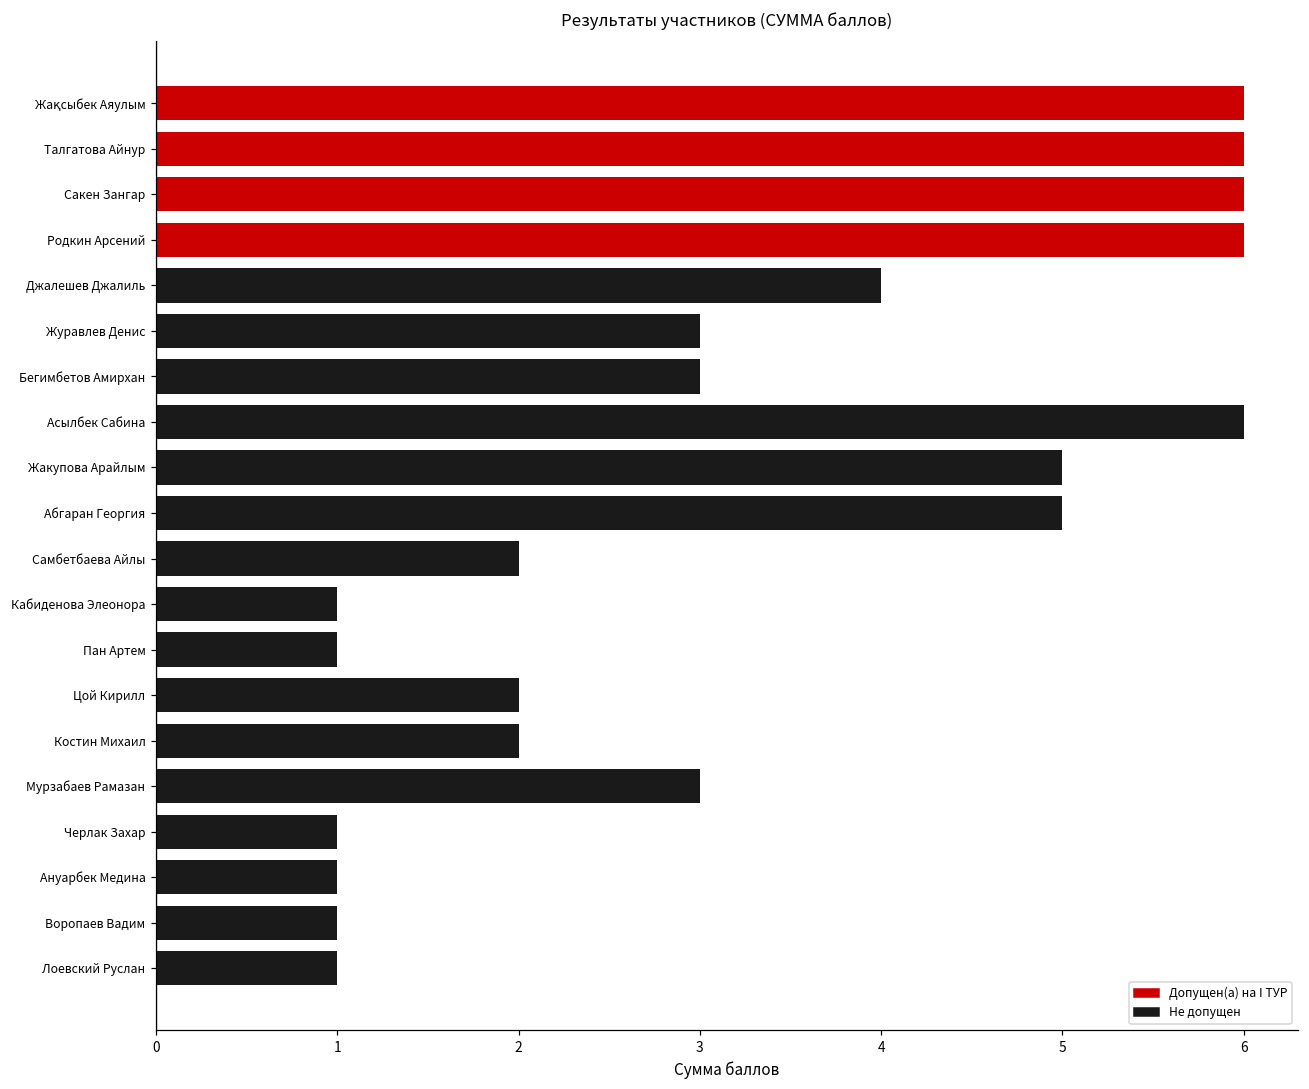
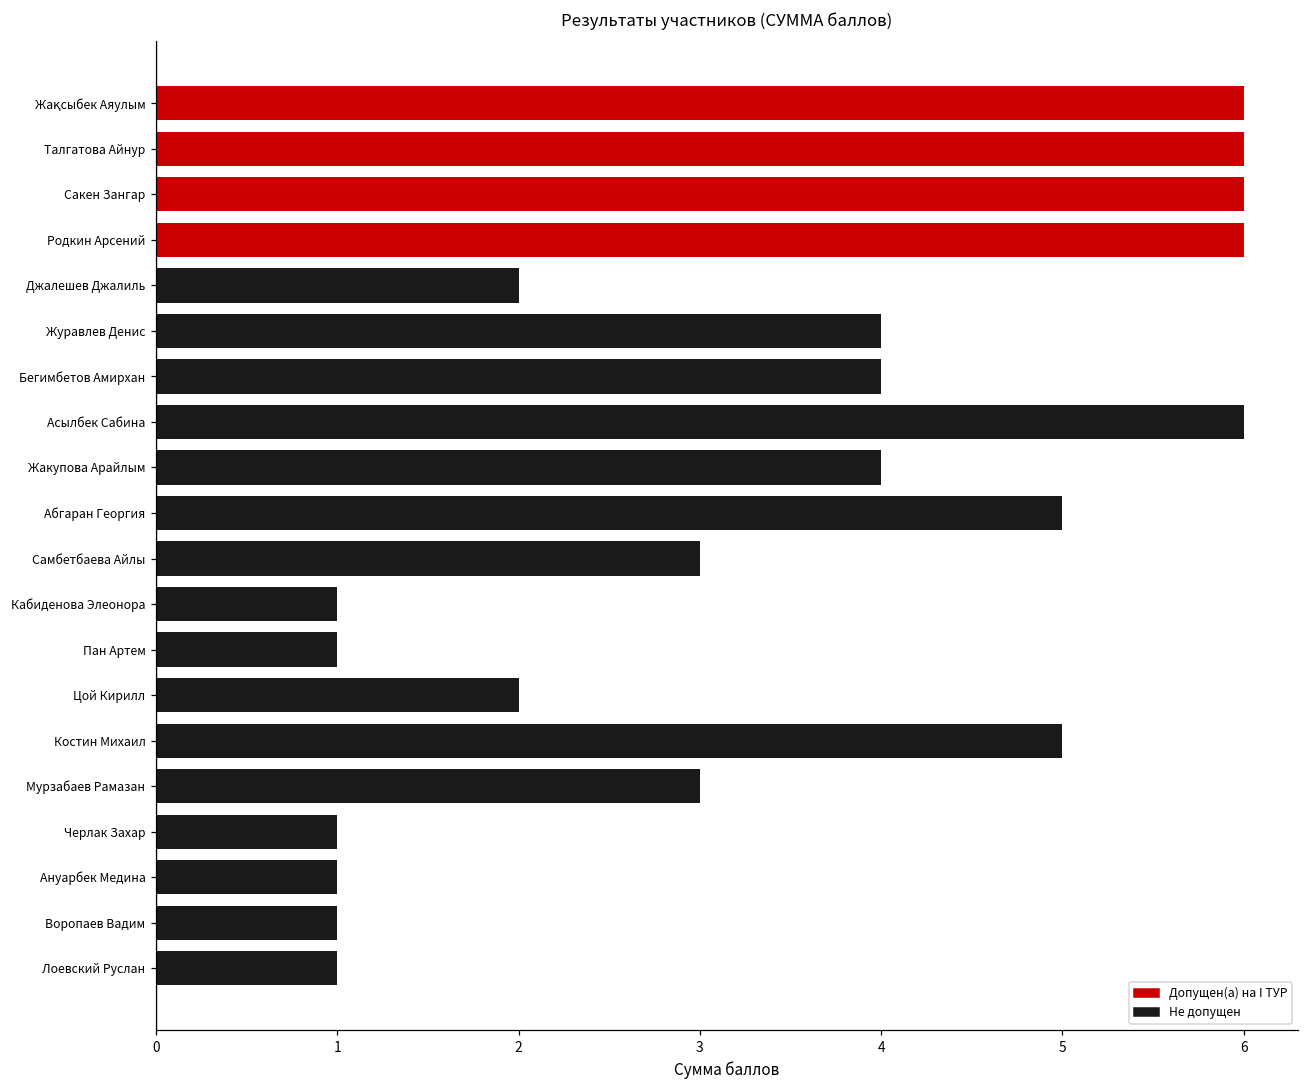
  {
    "Жақсыбек Аяулым": 6.00,
    "Талгатова Айнур": 6.00,
    "Сакен Зангар": 6.00,
    "Родкин Арсений": 6.00,
-   "Джалешев Джалиль": 4.00,
-   "Журавлев Денис": 3.00,
-   "Бегимбетов Амирхан": 3.00,
+   "Джалешев Джалиль": 2.00,
+   "Журавлев Денис": 4.00,
+   "Бегимбетов Амирхан": 4.00,
    "Асылбек Сабина": 6.00,
-   "Жакупова Арайлым": 5.00,
+   "Жакупова Арайлым": 4.00,
    "Абгаран Георгия": 5.00,
-   "Самбетбаева Айлы": 2.00,
+   "Самбетбаева Айлы": 3.00,
    "Кабиденова Элеонора": 1.00,
    "Пан Артем": 1.00,
    "Цой Кирилл": 2.00,
-   "Костин Михаил": 2.00,
+   "Костин Михаил": 5.00,
    "Мурзабаев Рамазан": 3.00,
    "Черлак Захар": 1.00,
    "Ануарбек Медина": 1.00,
    "Воропаев Вадим": 1.00,
    "Лоевский Руслан": 1.00
  }
